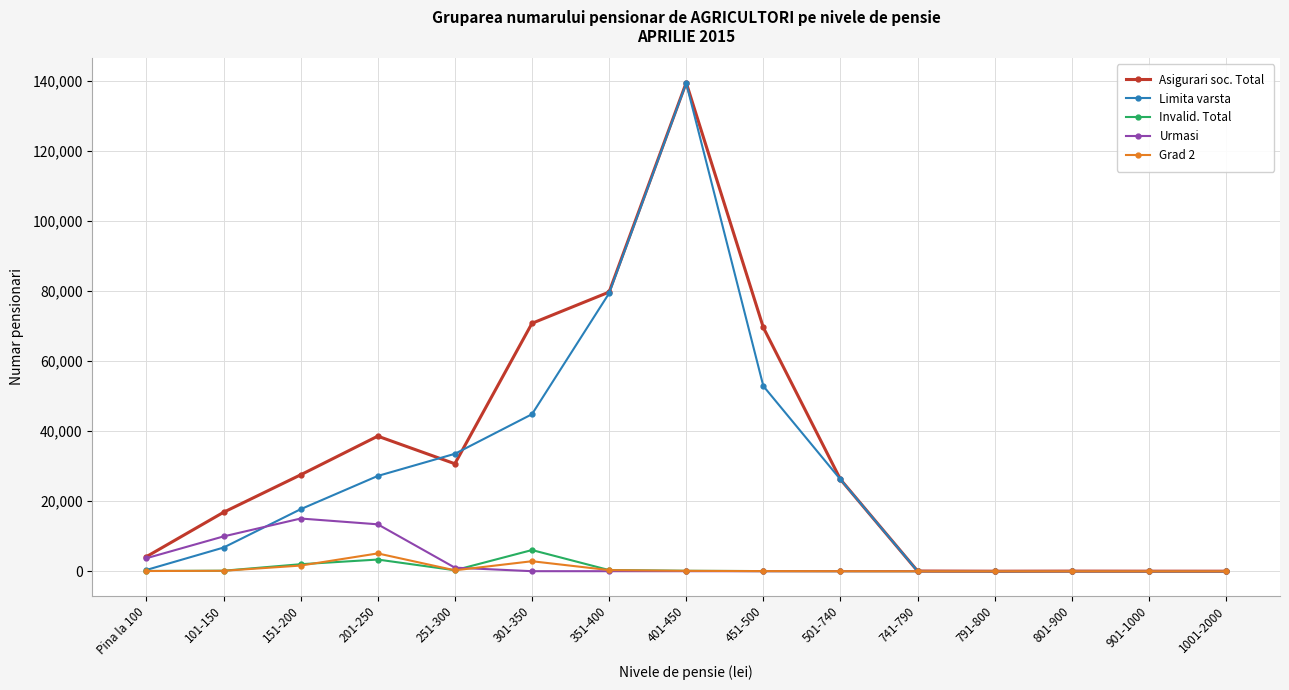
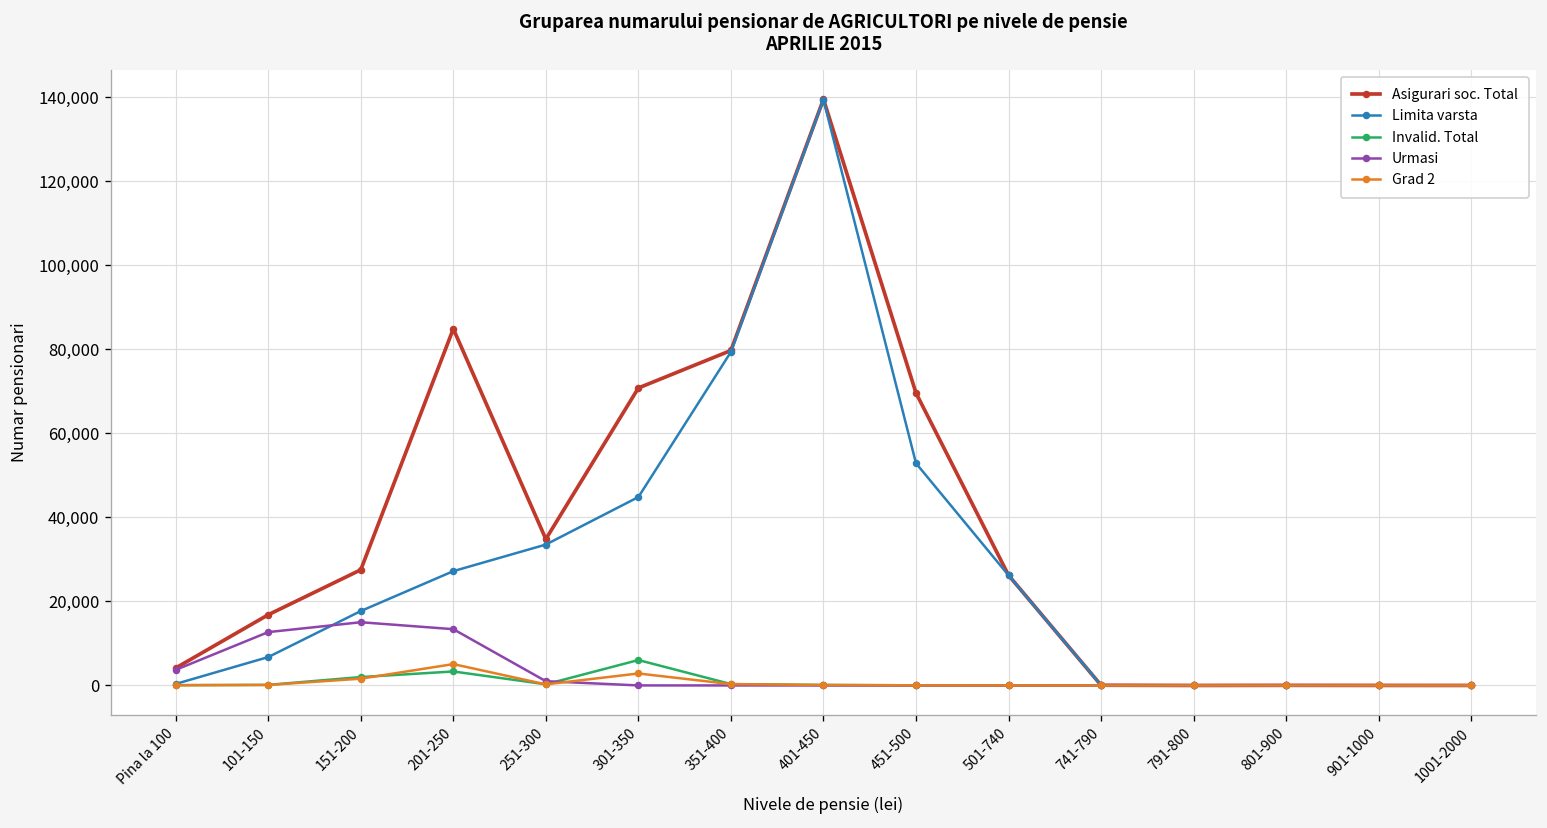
  {
    "Asigurari soc. Total": {
      "101-150": "17,000",
      "151-200": "28,000",
-     "201-250": "39,000",
-     "251-300": "31,000",
+     "201-250": "85,000",
+     "251-300": "35,000",
      "301-350": "71,000",
      "451-500": "70,000"
    },
    "Limita varsta": {
      "101-150": "7,000",
      "151-200": "18,000",
      "201-250": "27,000",
      "251-300": "34,000",
      "301-350": "45,000",
      "451-500": "53,000"
    },
    "Invalid. Total": {
      "201-250": "3,000",
      "301-350": "6,000"
    },
    "Urmasi": {
-     "101-150": "10,000",
+     "101-150": "13,000",
      "151-200": "15,000",
      "201-250": "13,000",
      "301-350": "0"
    },
    "Grad 2": {
      "201-250": "5,000",
      "301-350": "3,000"
    }
  }
